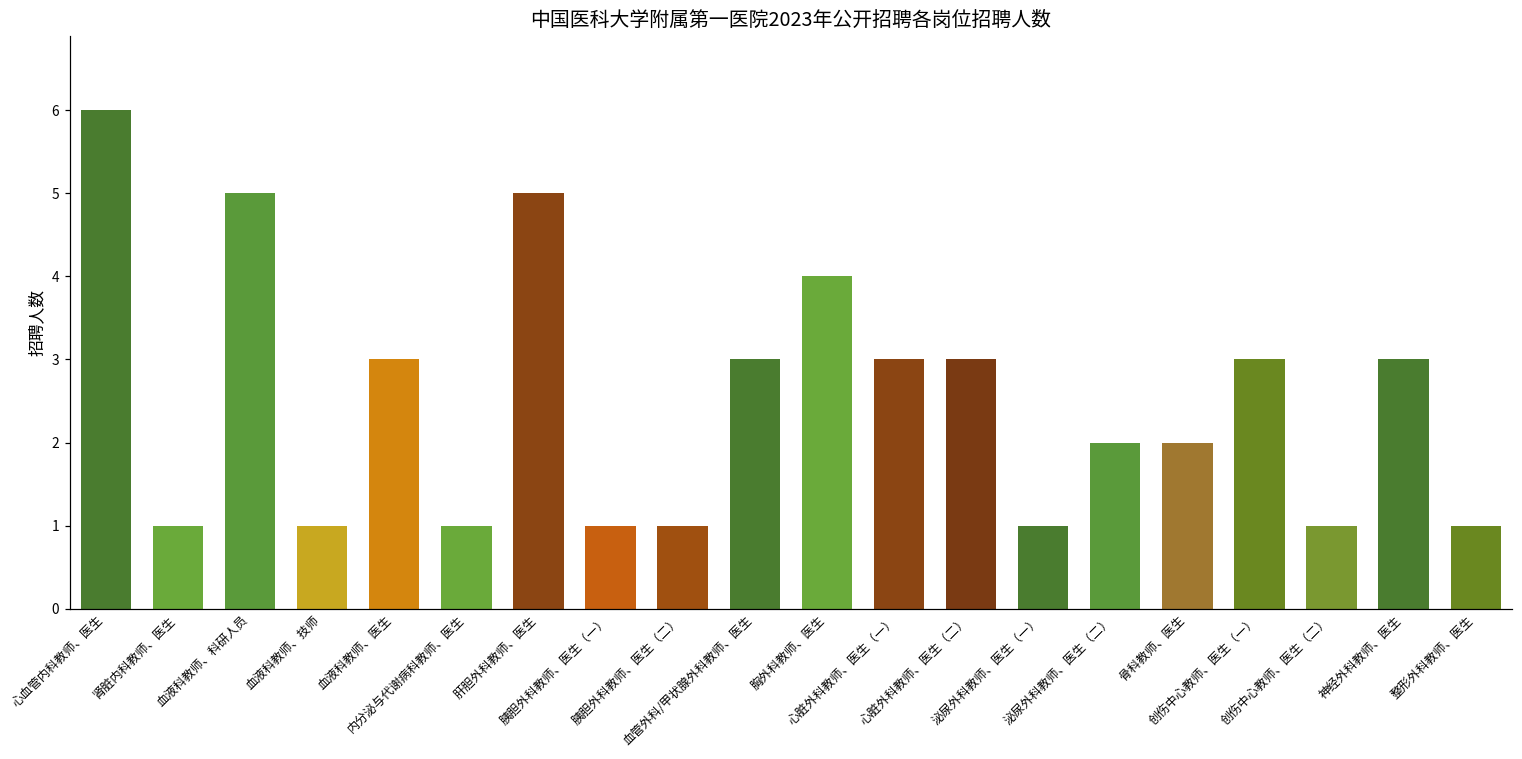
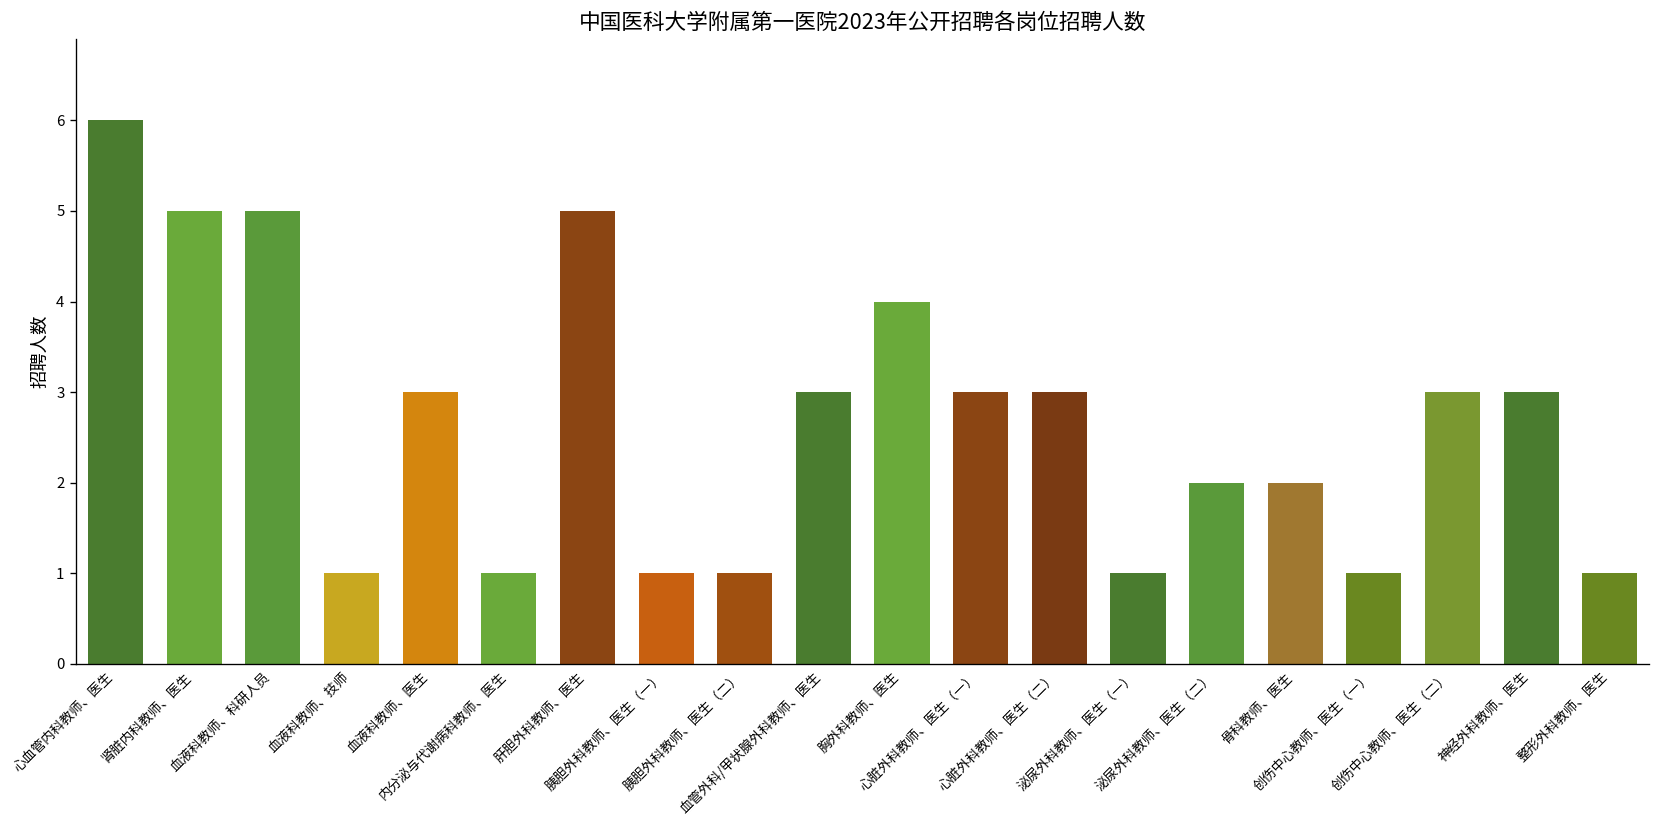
  {
    "心血管内科教师、医生": 6,
-   "肾脏内科教师、医生": 1,
+   "肾脏内科教师、医生": 5,
    "血液科教师、科研人员": 5,
    "血液科教师、技师": 1,
    "血液科教师、医生": 3,
    "内分泌与代谢病科教师、医生": 1,
    "肝胆外科教师、医生": 5,
    "胰胆外科教师、医生（一）": 1,
    "胰胆外科教师、医生（二）": 1,
    "血管外科/甲状腺外科教师、医生": 3,
    "胸外科教师、医生": 4,
    "心脏外科教师、医生（一）": 3,
    "心脏外科教师、医生（二）": 3,
    "泌尿外科教师、医生（一）": 1,
    "泌尿外科教师、医生（二）": 2,
    "骨科教师、医生": 2,
-   "创伤中心教师、医生（一）": 3,
-   "创伤中心教师、医生（二）": 1,
+   "创伤中心教师、医生（一）": 1,
+   "创伤中心教师、医生（二）": 3,
    "神经外科教师、医生": 3,
    "整形外科教师、医生": 1
  }
